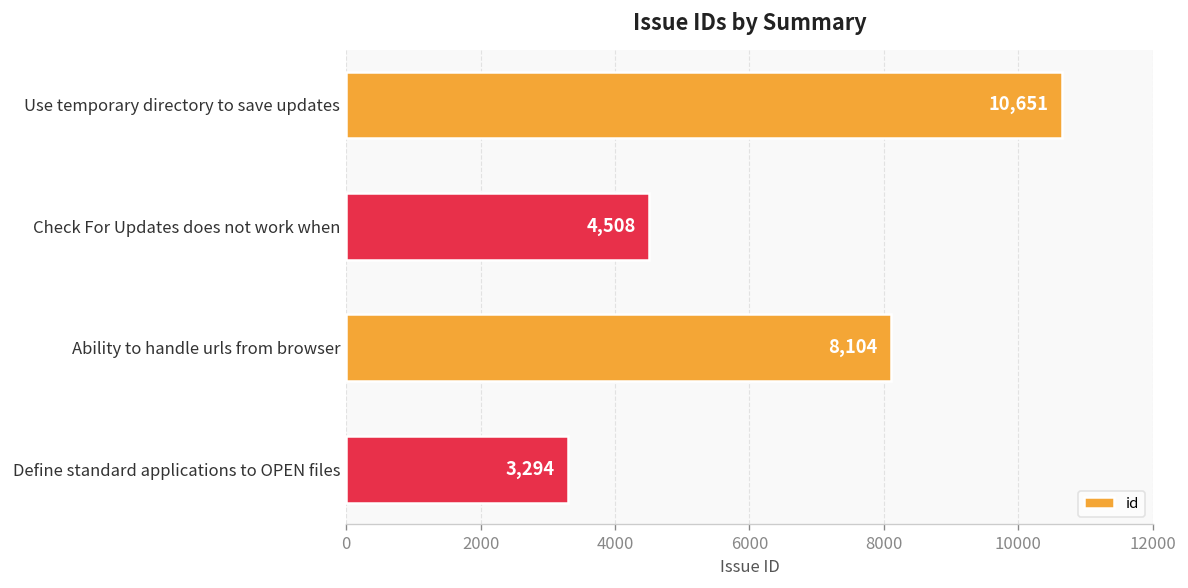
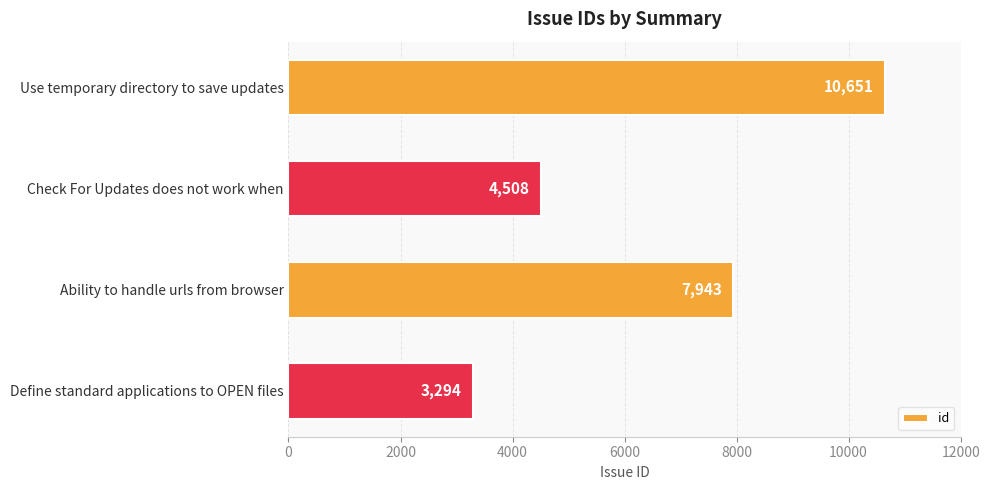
  {
    "Use temporary directory to save updates": "10,651",
    "Check For Updates does not work when": "4,508",
-   "Ability to handle urls from browser": "8,104",
+   "Ability to handle urls from browser": "7,943",
    "Define standard applications to OPEN files": "3,294"
  }
